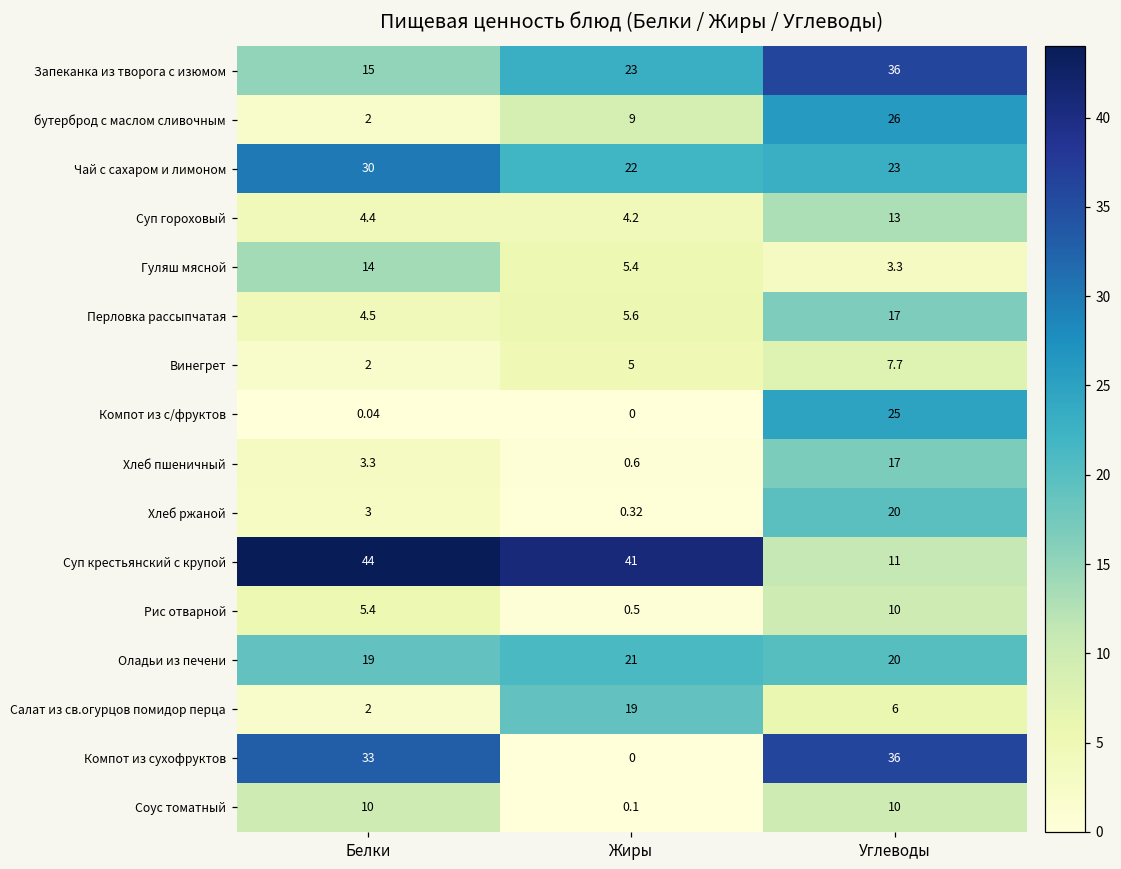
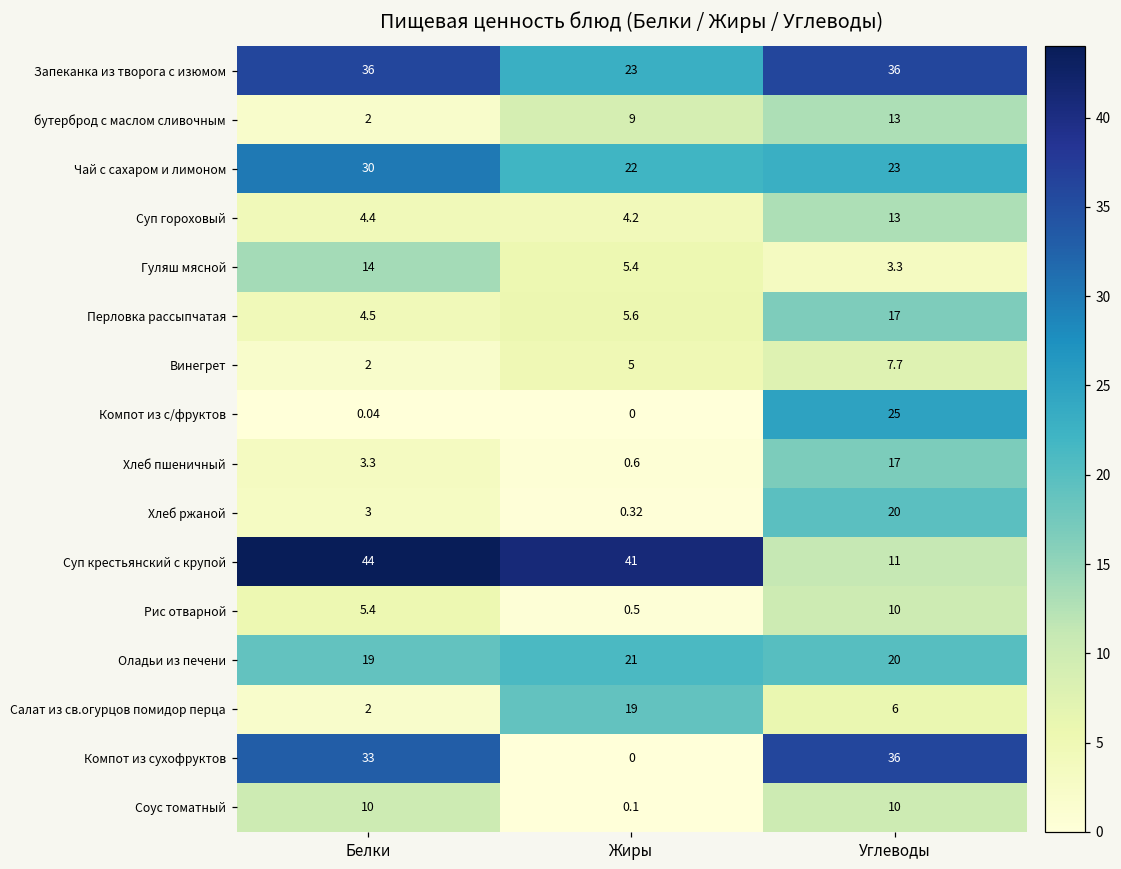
  {
    "Запеканка из творога с изюмом": {
-     "Белки": 15,
+     "Белки": 36,
      "Жиры": 23,
      "Углеводы": 36
    },
    "бутерброд с маслом сливочным": {
      "Белки": 2,
      "Жиры": 9,
-     "Углеводы": 26
+     "Углеводы": 13
    },
    "Чай с сахаром и лимоном": {
      "Белки": 30,
      "Жиры": 22,
      "Углеводы": 23
    },
    "Суп гороховый": {
      "Белки": 4.4,
      "Жиры": 4.2,
      "Углеводы": 13
    },
    "Гуляш мясной": {
      "Белки": 14,
      "Жиры": 5.4,
      "Углеводы": 3.3
    },
    "Перловка рассыпчатая": {
      "Белки": 4.5,
      "Жиры": 5.6,
      "Углеводы": 17
    },
    "Винегрет": {
      "Белки": 2,
      "Жиры": 5,
      "Углеводы": 7.7
    },
    "Компот из с/фруктов": {
      "Белки": 0.04,
      "Жиры": 0,
      "Углеводы": 25
    },
    "Хлеб пшеничный": {
      "Белки": 3.3,
      "Жиры": 0.6,
      "Углеводы": 17
    },
    "Хлеб ржаной": {
      "Белки": 3,
      "Жиры": 0.32,
      "Углеводы": 20
    },
    "Суп крестьянский с крупой": {
      "Белки": 44,
      "Жиры": 41,
      "Углеводы": 11
    },
    "Рис отварной": {
      "Белки": 5.4,
      "Жиры": 0.5,
      "Углеводы": 10
    },
    "Оладьи из печени": {
      "Белки": 19,
      "Жиры": 21,
      "Углеводы": 20
    },
    "Салат из св.огурцов помидор перца": {
      "Белки": 2,
      "Жиры": 19,
      "Углеводы": 6
    },
    "Компот из сухофруктов": {
      "Белки": 33,
      "Жиры": 0,
      "Углеводы": 36
    },
    "Соус томатный": {
      "Белки": 10,
      "Жиры": 0.1,
      "Углеводы": 10
    }
  }
